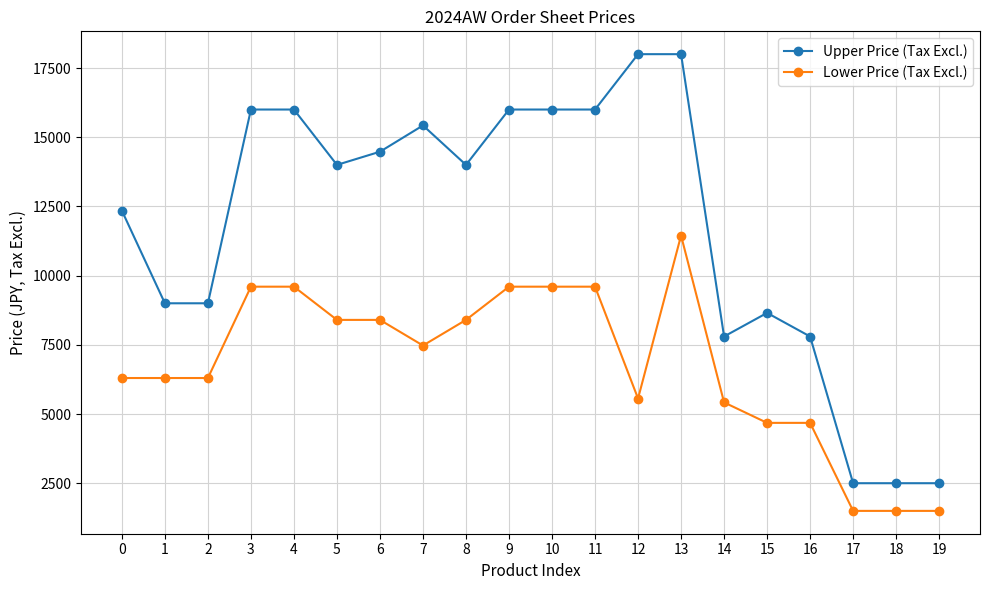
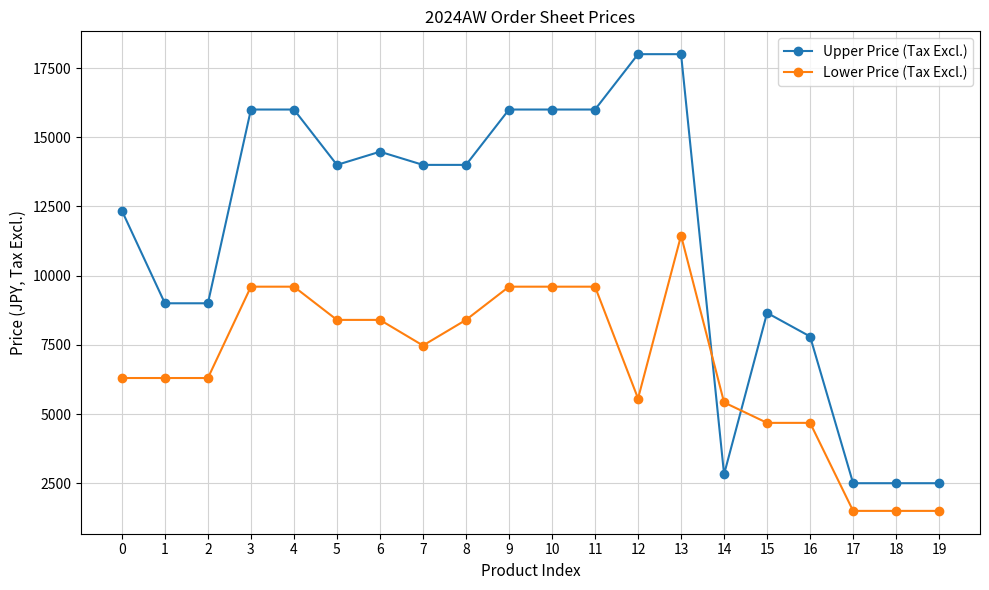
  {
    "Upper Price (Tax Excl.)": {
      "0": 12300,
      "1": 9000,
      "2": 9000,
      "3": 16000,
      "4": 16000,
      "5": 14000,
      "6": 14500,
-     "7": 15400,
+     "7": 14000,
      "8": 14000,
      "9": 16000,
      "10": 16000,
      "11": 16000,
      "12": 18000,
      "13": 18000,
-     "14": 7800,
+     "14": 2800,
      "15": 8700,
      "16": 7800,
      "17": 2500,
      "18": 2500,
      "19": 2500
    },
    "Lower Price (Tax Excl.)": {
      "0": 6300,
      "1": 6300,
      "2": 6300,
      "3": 9600,
      "4": 9600,
      "5": 8400,
      "6": 8400,
      "7": 7500,
      "8": 8400,
      "9": 9600,
      "10": 9600,
      "11": 9600,
      "12": 5600,
      "13": 11400,
      "14": 5400,
      "15": 4700,
      "16": 4700,
      "17": 1500,
      "18": 1500,
      "19": 1500
    }
  }
